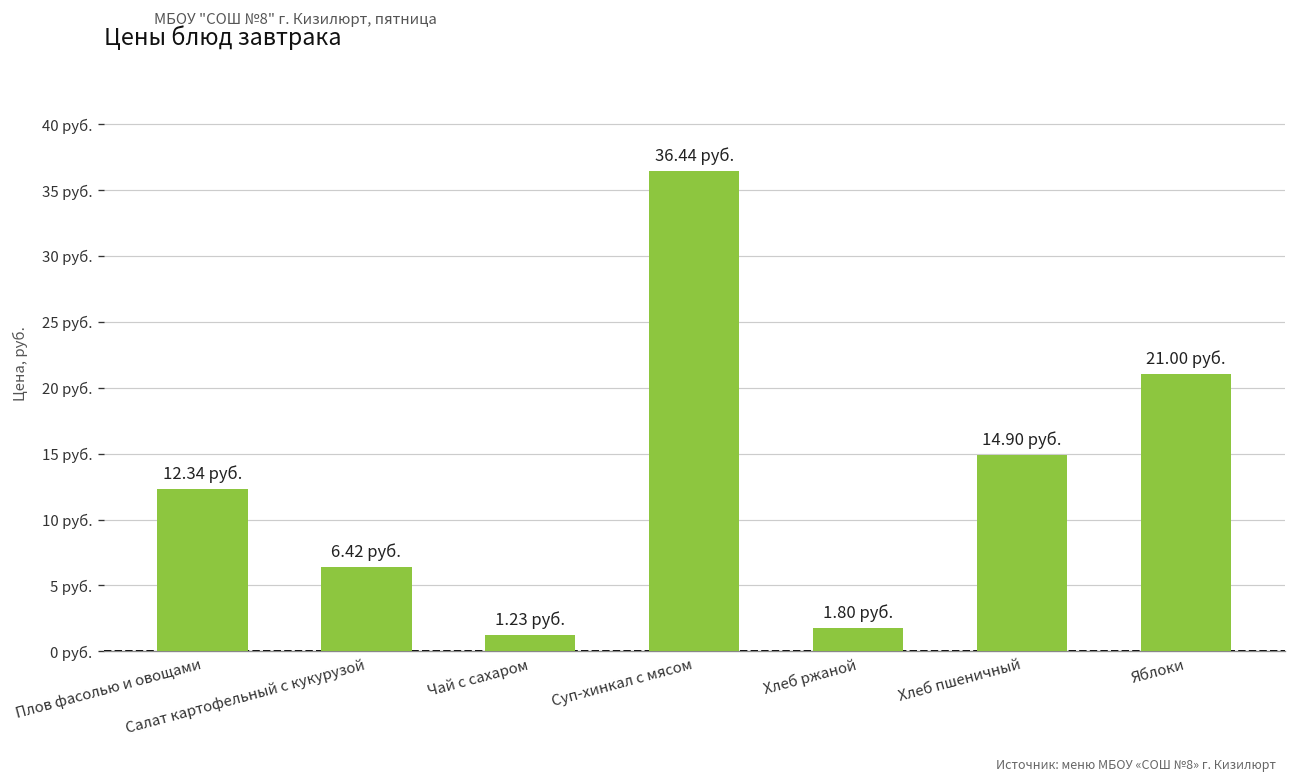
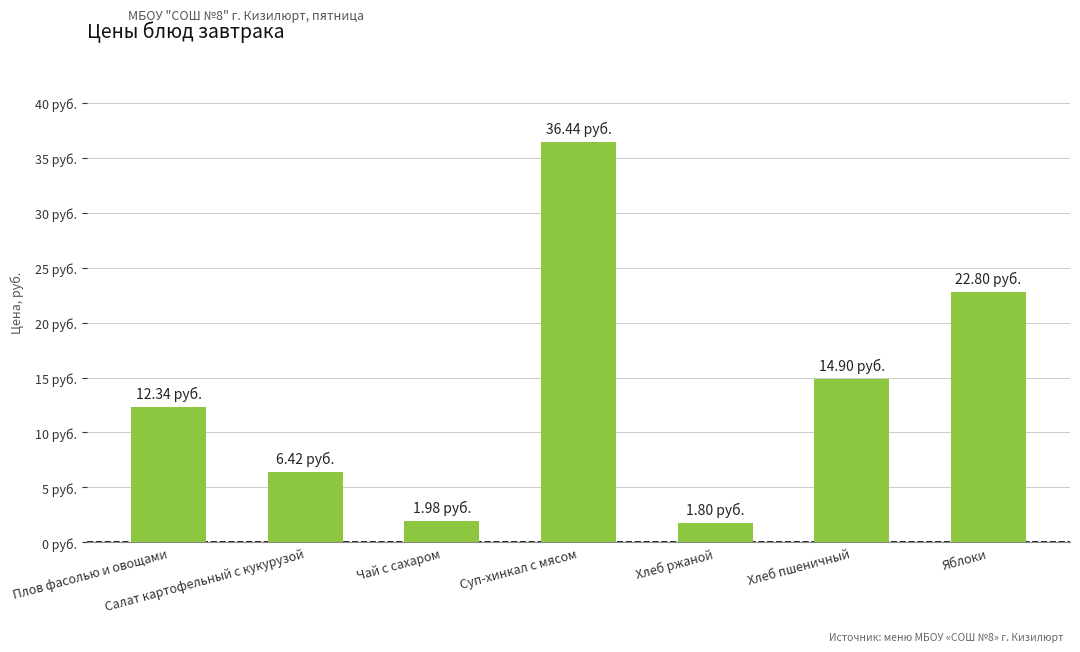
  {
    "Плов фасолью и овощами": 12.34,
    "Салат картофельный с кукурузой": 6.42,
-   "Чай с сахаром": 1.23,
+   "Чай с сахаром": 1.98,
    "Суп-хинкал с мясом": 36.44,
    "Хлеб ржаной": 1.80,
    "Хлеб пшеничный": 14.90,
-   "Яблоки": 21.00
+   "Яблоки": 22.80
  }
